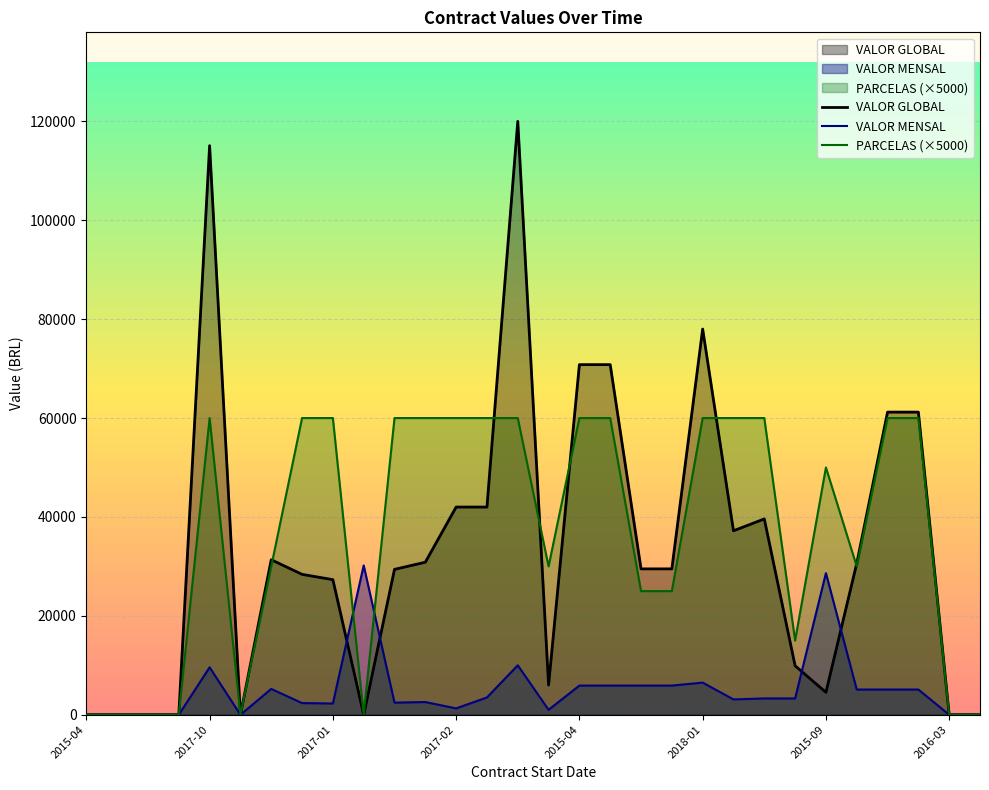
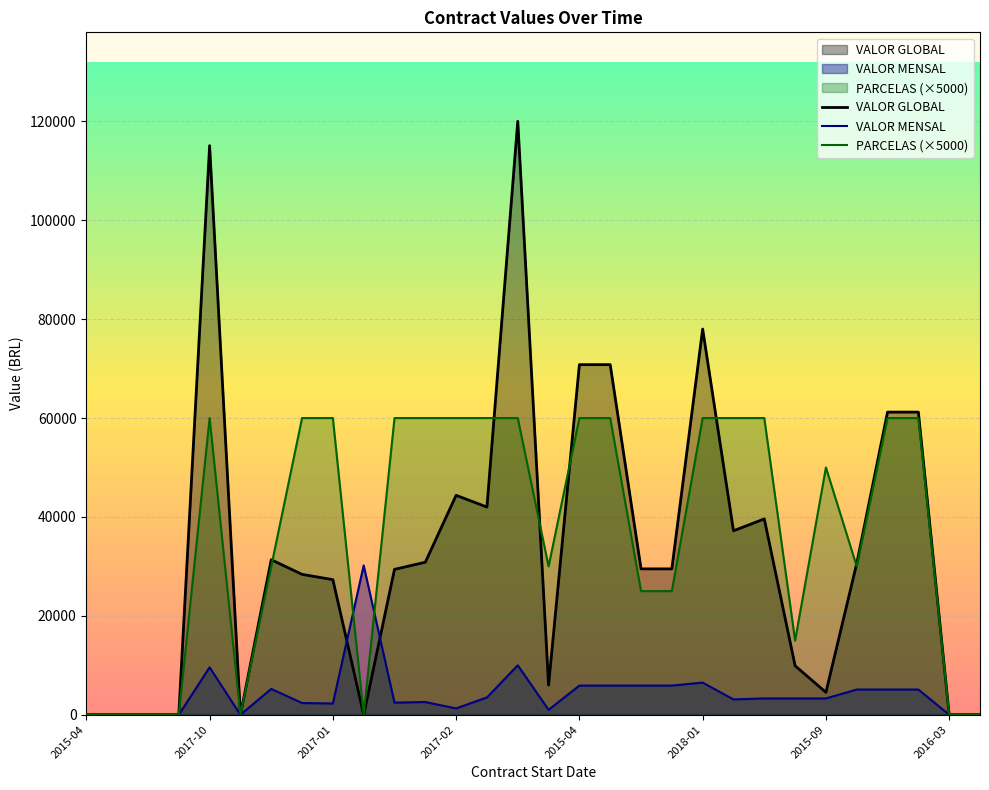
  {
    "VALOR GLOBAL": {
-     "2017-02": 42000,
+     "2017-02": 44000,
      "2015-09": 5000
    },
    "VALOR MENSAL": {
      "2017-02": 1000,
-     "2015-09": 29000
+     "2015-09": 3000
    },
    "PARCELAS (×5000)": {
      "2017-02": 60000,
      "2015-09": 50000
    }
  }
